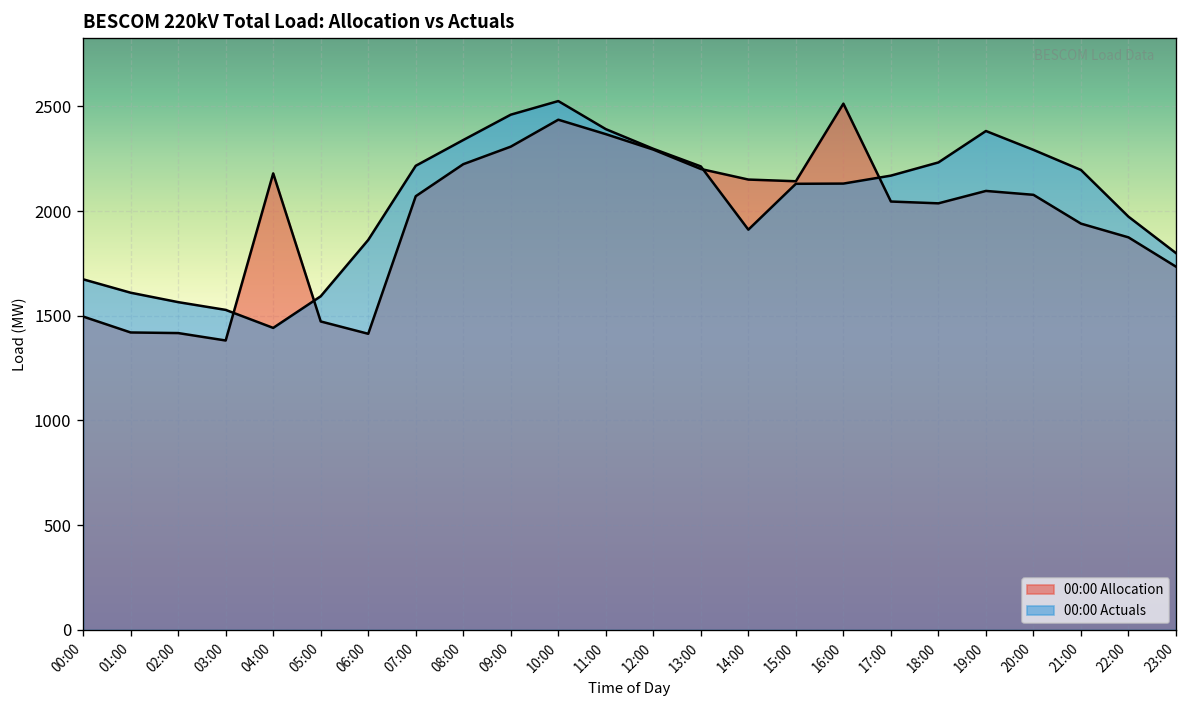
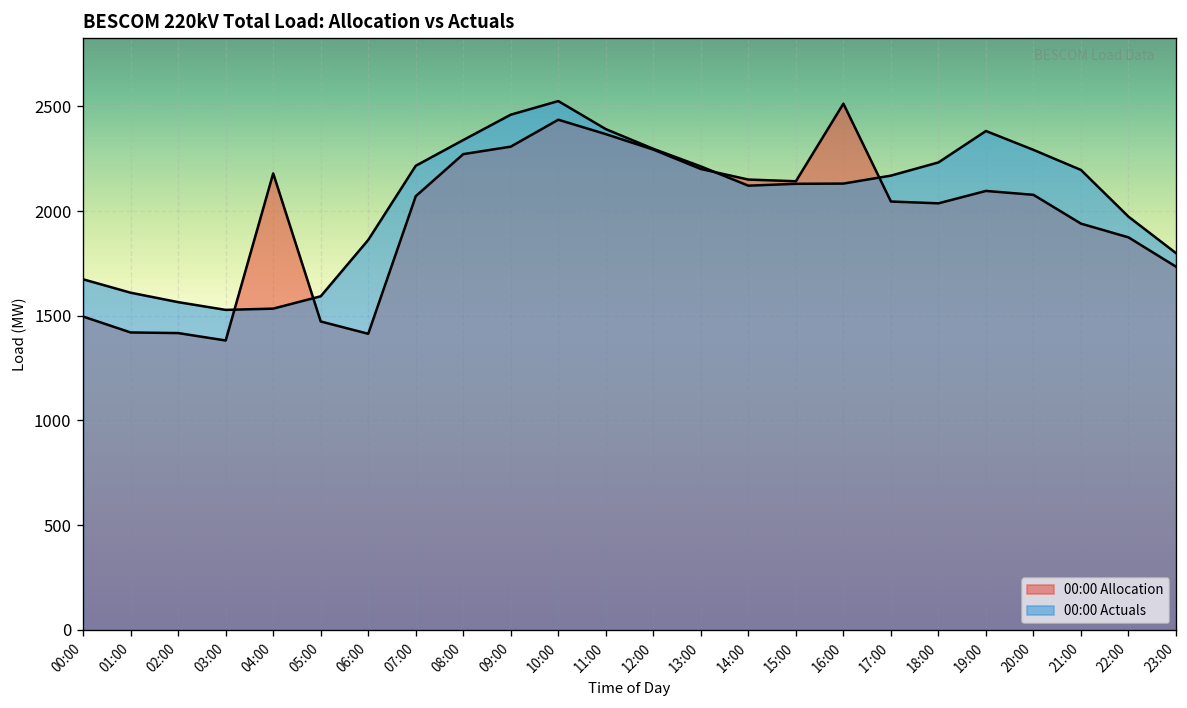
  {
    "00:00 Allocation": {
      "00:00": 1500,
      "01:00": 1420,
      "02:00": 1420,
      "03:00": 1380,
      "04:00": 2180,
      "05:00": 1470,
      "06:00": 1410,
      "07:00": 2070,
-     "08:00": 2220,
+     "08:00": 2270,
      "09:00": 2310,
      "10:00": 2440,
      "11:00": 2370,
      "14:00": 2150,
      "16:00": 2510,
      "17:00": 2050,
      "18:00": 2040,
      "19:00": 2100,
      "20:00": 2080,
      "21:00": 1940,
      "22:00": 1870,
      "23:00": 1730
    },
    "00:00 Actuals": {
      "00:00": 1670,
      "01:00": 1610,
      "02:00": 1570,
      "03:00": 1530,
-     "04:00": 1440,
+     "04:00": 1530,
      "05:00": 1590,
      "06:00": 1860,
      "07:00": 2220,
      "08:00": 2340,
      "09:00": 2460,
      "10:00": 2530,
      "11:00": 2390,
-     "14:00": 1910,
+     "14:00": 2120,
      "16:00": 2130,
      "17:00": 2170,
      "18:00": 2230,
      "19:00": 2380,
      "20:00": 2290,
      "21:00": 2200,
      "22:00": 1970,
      "23:00": 1800
    }
  }
